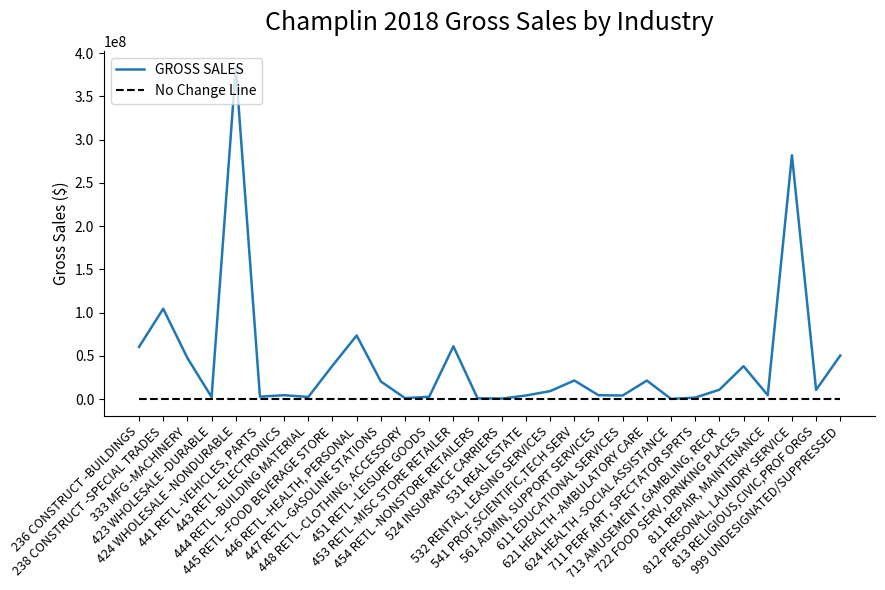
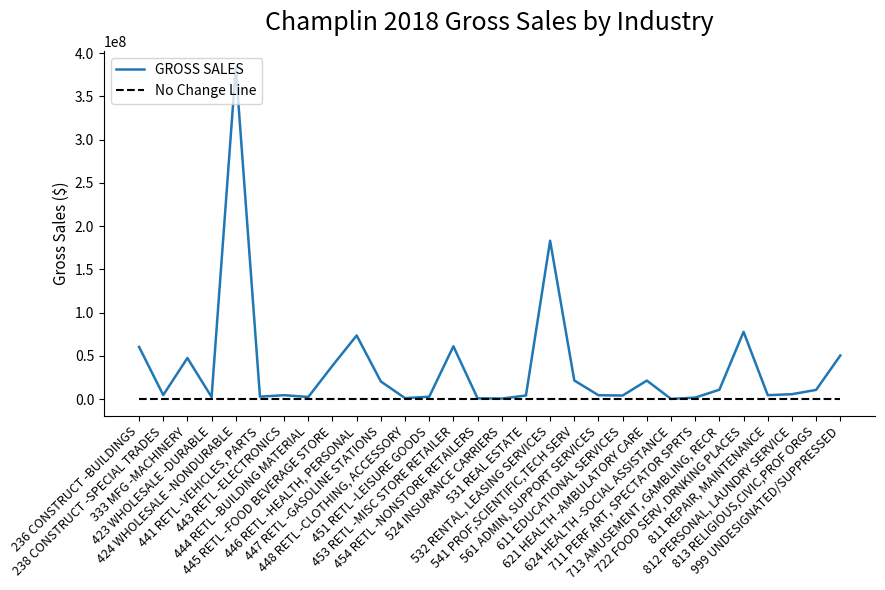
  {
    "GROSS SALES": {
      "236 CONSTRUCT -BUILDINGS": 60000000,
-     "238 CONSTRUCT -SPECIAL TRADES": 100000000,
+     "238 CONSTRUCT -SPECIAL TRADES": 0,
      "333 MFG -MACHINERY": 50000000,
      "443 RETL -ELECTRONICS": 0,
      "445 RETL -FOOD BEVERAGE STORE": 40000000,
      "446 RETL -HEALTH, PERSONAL": 70000000,
      "447 RETL -GASOLINE STATIONS": 20000000,
      "453 RETL -MISC STORE RETAILER": 60000000,
      "531 REAL ESTATE": 0,
-     "532 RENTAL, LEASING SERVICES": 10000000,
+     "532 RENTAL, LEASING SERVICES": 180000000,
      "541 PROF,SCIENTIFIC,TECH SERV": 20000000,
      "561 ADMIN, SUPPORT SERVICES": 0,
      "611 EDUCATIONAL SERVICES": 0,
      "621 HEALTH -AMBULATORY CARE": 20000000,
      "713 AMUSEMENT, GAMBLING, RECR": 10000000,
-     "722 FOOD SERV, DRNKING PLACES": 40000000,
+     "722 FOOD SERV, DRNKING PLACES": 80000000,
      "811 REPAIR, MAINTENANCE": 0,
-     "812 PERSONAL, LAUNDRY SERVICE": 280000000,
+     "812 PERSONAL, LAUNDRY SERVICE": 10000000,
      "813 RELIGIOUS,CIVIC,PROF ORGS": 10000000,
      "999 UNDESIGNATED/SUPPRESSED": 50000000
    },
    "No Change Line": {
      "236 CONSTRUCT -BUILDINGS": 0,
      "238 CONSTRUCT -SPECIAL TRADES": 0,
      "333 MFG -MACHINERY": 0,
      "424 WHOLESALE -NONDURABLE": 0,
      "443 RETL -ELECTRONICS": 0,
      "445 RETL -FOOD BEVERAGE STORE": 0,
      "446 RETL -HEALTH, PERSONAL": 0,
      "447 RETL -GASOLINE STATIONS": 0,
      "453 RETL -MISC STORE RETAILER": 0,
      "531 REAL ESTATE": 0,
      "532 RENTAL, LEASING SERVICES": 0,
      "541 PROF,SCIENTIFIC,TECH SERV": 0,
      "561 ADMIN, SUPPORT SERVICES": 0,
      "611 EDUCATIONAL SERVICES": 0,
      "621 HEALTH -AMBULATORY CARE": 0,
      "713 AMUSEMENT, GAMBLING, RECR": 0,
      "722 FOOD SERV, DRNKING PLACES": 0,
      "811 REPAIR, MAINTENANCE": 0,
      "812 PERSONAL, LAUNDRY SERVICE": 0,
      "813 RELIGIOUS,CIVIC,PROF ORGS": 0,
      "999 UNDESIGNATED/SUPPRESSED": 0
    }
  }
